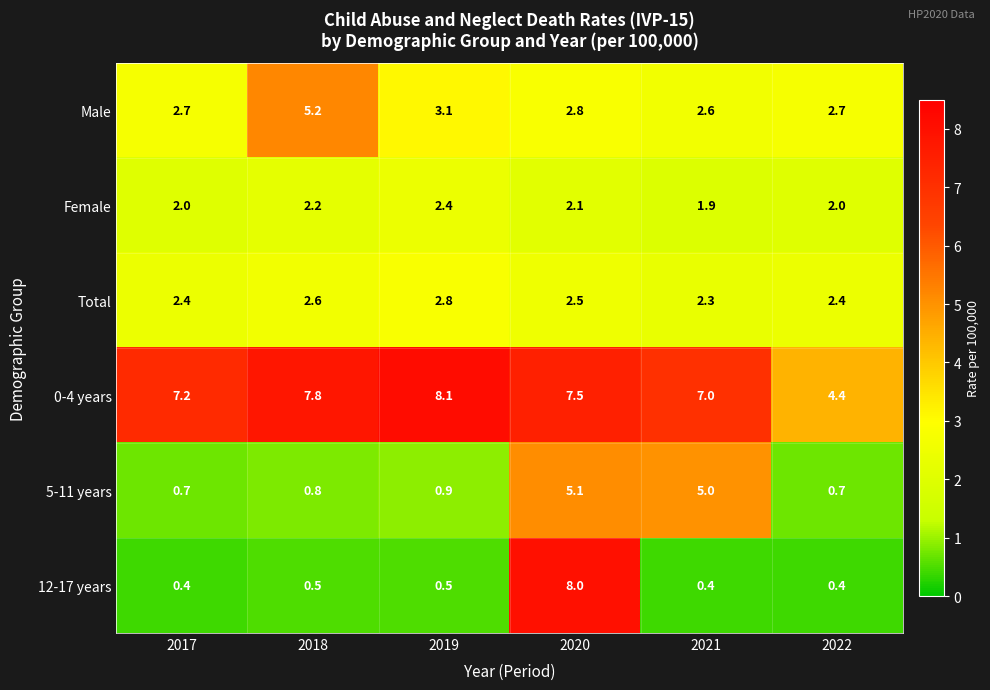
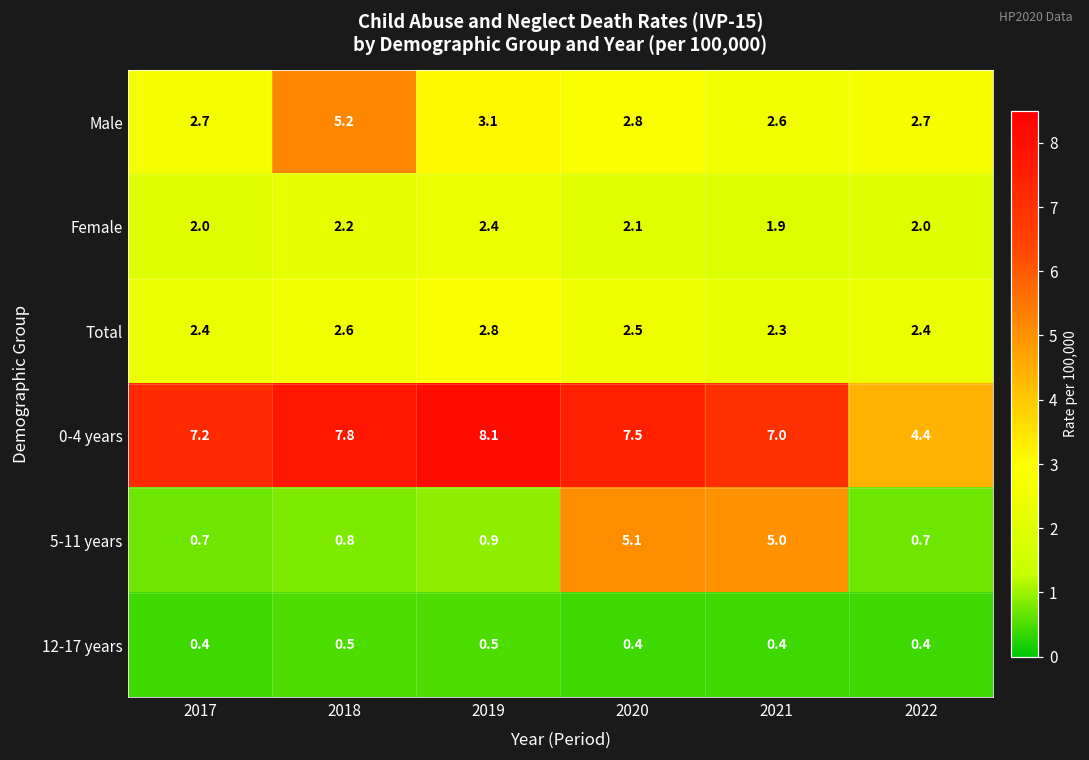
  {
    "Male": {
      "2017": 2.7,
      "2018": 5.2,
      "2019": 3.1,
      "2020": 2.8,
      "2021": 2.6,
      "2022": 2.7
    },
    "Female": {
      "2017": 2.0,
      "2018": 2.2,
      "2019": 2.4,
      "2020": 2.1,
      "2021": 1.9,
      "2022": 2.0
    },
    "Total": {
      "2017": 2.4,
      "2018": 2.6,
      "2019": 2.8,
      "2020": 2.5,
      "2021": 2.3,
      "2022": 2.4
    },
    "0-4 years": {
      "2017": 7.2,
      "2018": 7.8,
      "2019": 8.1,
      "2020": 7.5,
      "2021": 7.0,
      "2022": 4.4
    },
    "5-11 years": {
      "2017": 0.7,
      "2018": 0.8,
      "2019": 0.9,
      "2020": 5.1,
      "2021": 5.0,
      "2022": 0.7
    },
    "12-17 years": {
      "2017": 0.4,
      "2018": 0.5,
      "2019": 0.5,
-     "2020": 8.0,
+     "2020": 0.4,
      "2021": 0.4,
      "2022": 0.4
    }
  }
